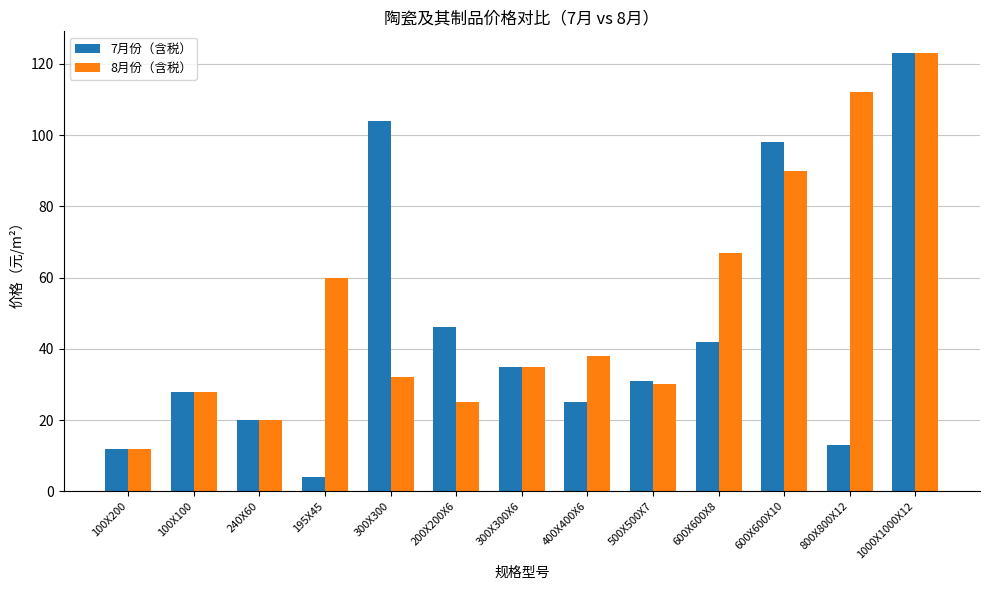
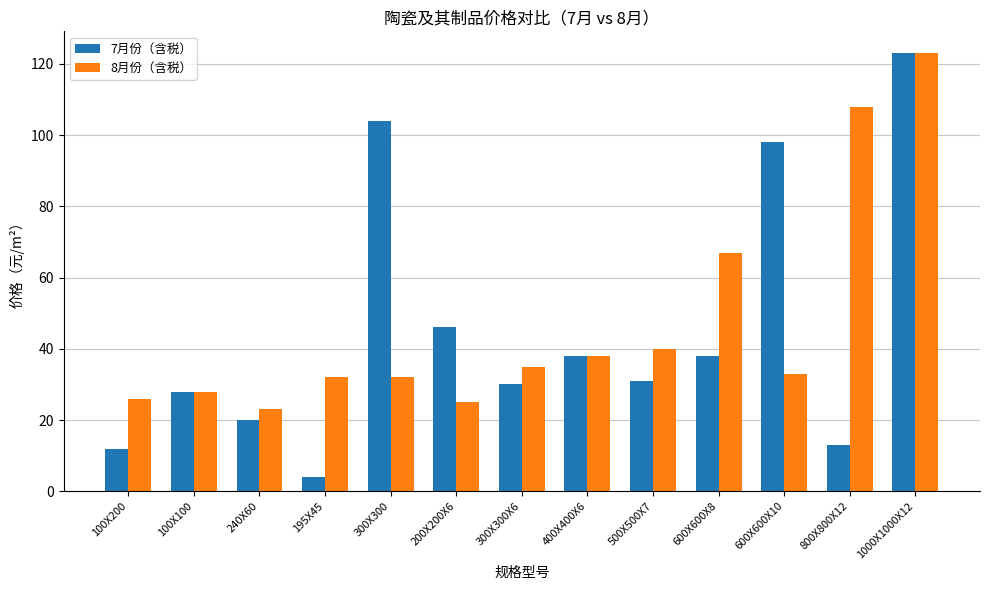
  {
    "7月份（含税）": {
      "100X200": 12,
      "100X100": 28,
      "240X60": 20,
      "195X45": 4,
      "300X300": 104,
      "200X200X6": 46,
-     "300X300X6": 35,
-     "400X400X6": 25,
+     "300X300X6": 30,
+     "400X400X6": 38,
      "500X500X7": 31,
-     "600X600X8": 42,
+     "600X600X8": 38,
      "600X600X10": 98,
      "800X800X12": 13,
      "1000X1000X12": 123
    },
    "8月份（含税）": {
-     "100X200": 12,
+     "100X200": 26,
      "100X100": 28,
-     "240X60": 20,
-     "195X45": 60,
+     "240X60": 23,
+     "195X45": 32,
      "300X300": 32,
      "200X200X6": 25,
      "300X300X6": 35,
      "400X400X6": 38,
-     "500X500X7": 30,
+     "500X500X7": 40,
      "600X600X8": 67,
-     "600X600X10": 90,
-     "800X800X12": 112,
+     "600X600X10": 33,
+     "800X800X12": 108,
      "1000X1000X12": 123
    }
  }
